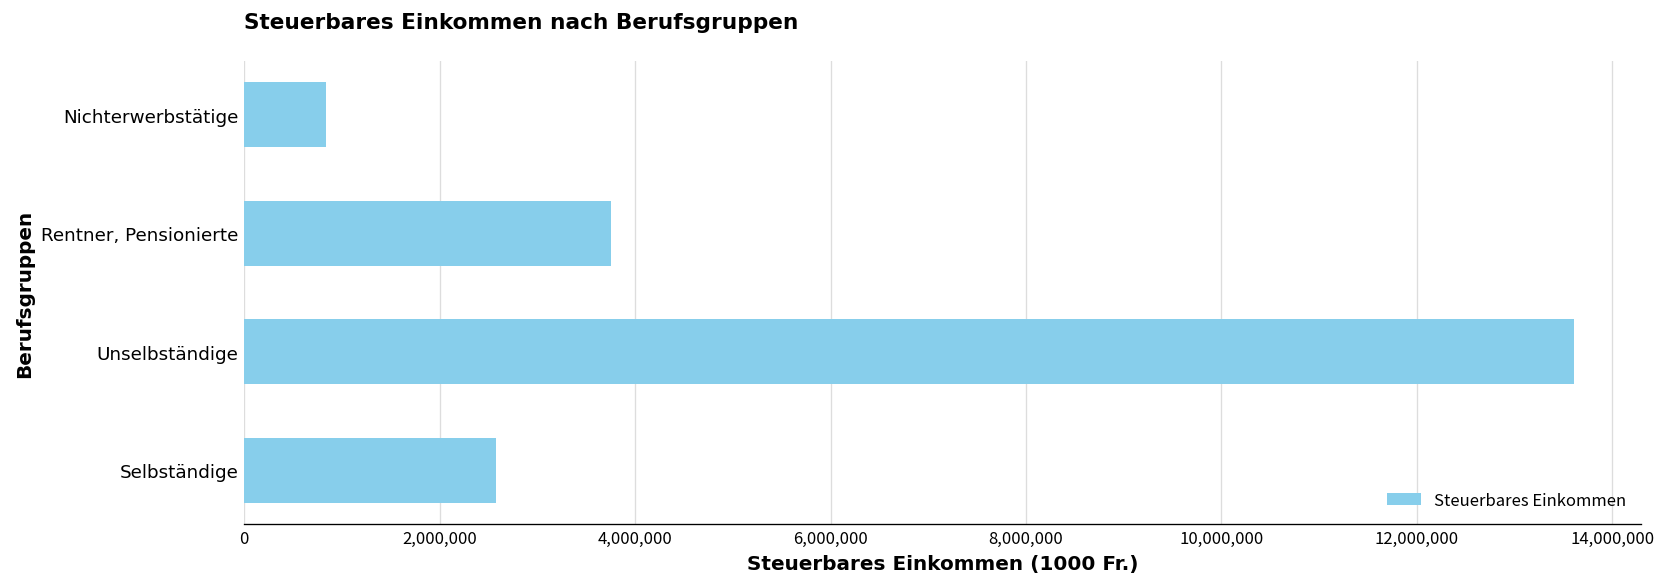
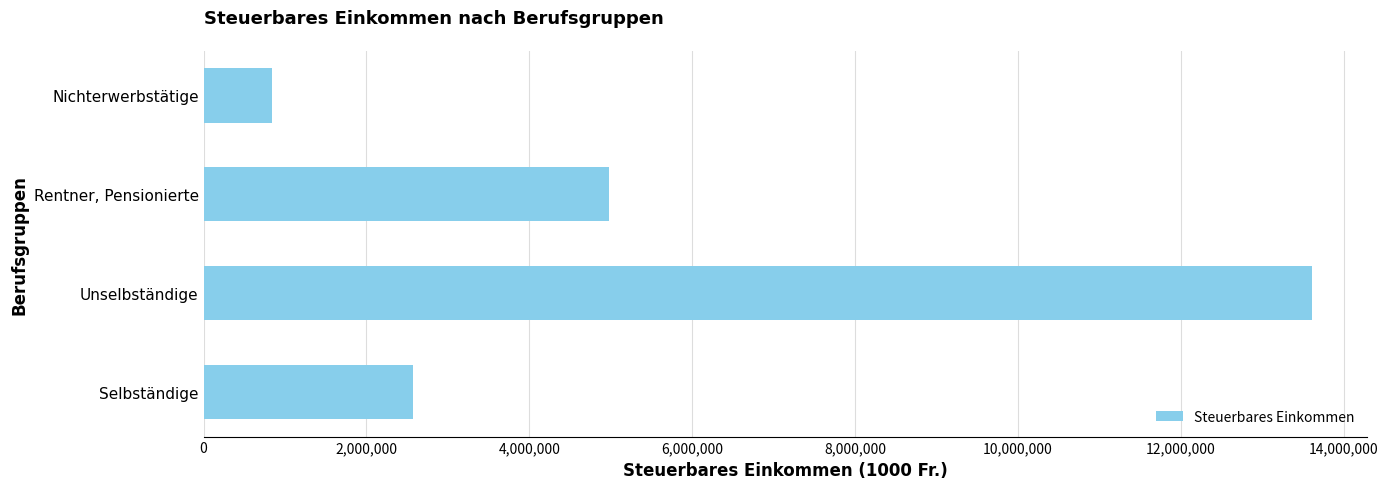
  {
    "Nichterwerbstätige": "800,000",
-   "Rentner, Pensionierte": "3,800,000",
+   "Rentner, Pensionierte": "5,000,000",
    "Unselbständige": "13,600,000",
    "Selbständige": "2,600,000"
  }
